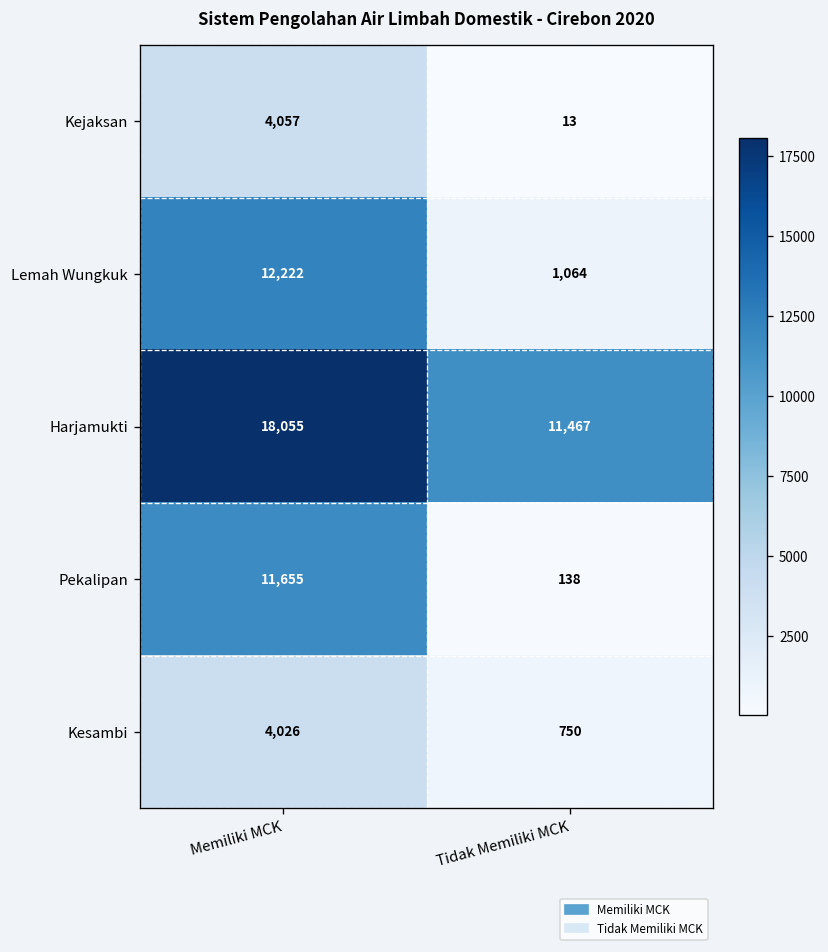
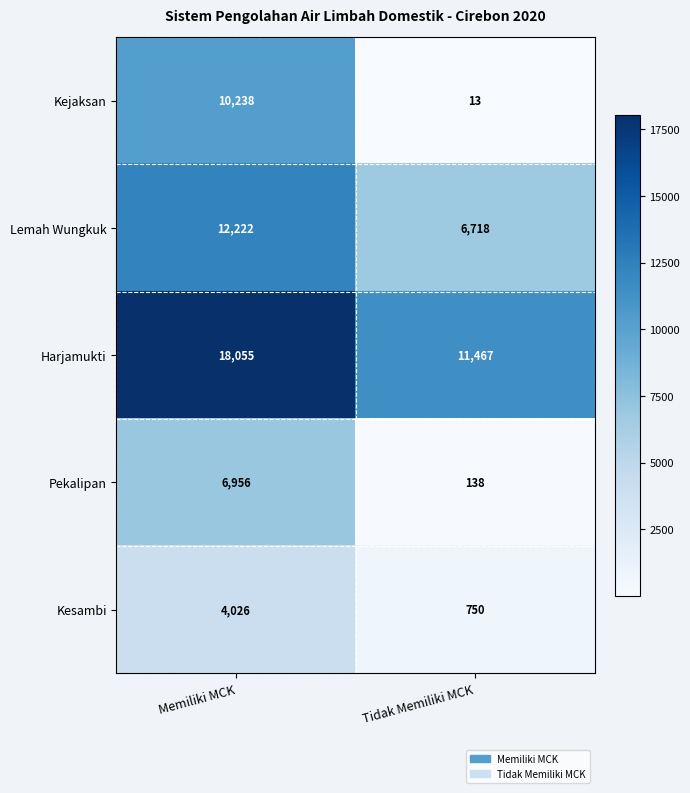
  {
    "Kejaksan": {
-     "Memiliki MCK": "4,057",
+     "Memiliki MCK": "10,238",
      "Tidak Memiliki MCK": "13"
    },
    "Lemah Wungkuk": {
      "Memiliki MCK": "12,222",
-     "Tidak Memiliki MCK": "1,064"
+     "Tidak Memiliki MCK": "6,718"
    },
    "Harjamukti": {
      "Memiliki MCK": "18,055",
      "Tidak Memiliki MCK": "11,467"
    },
    "Pekalipan": {
-     "Memiliki MCK": "11,655",
+     "Memiliki MCK": "6,956",
      "Tidak Memiliki MCK": "138"
    },
    "Kesambi": {
      "Memiliki MCK": "4,026",
      "Tidak Memiliki MCK": "750"
    }
  }
